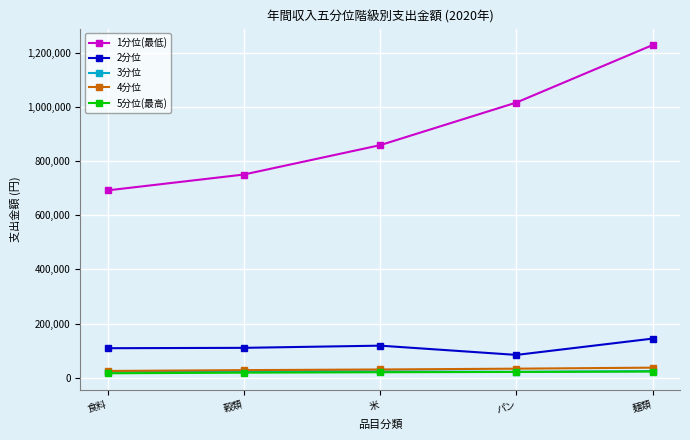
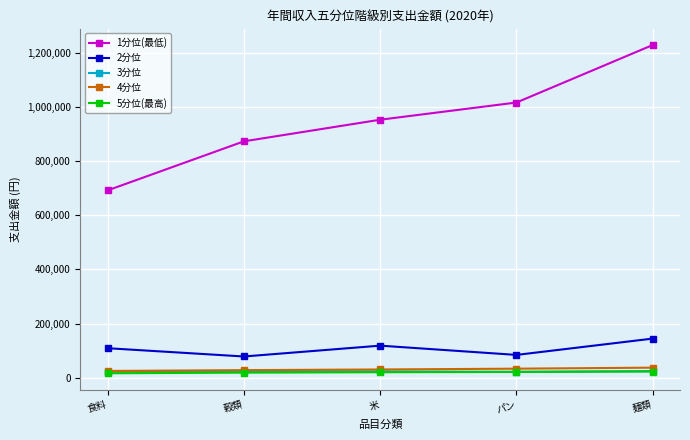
  {
    "1分位(最低)": {
      "食料": "690,000",
-     "穀類": "750,000",
-     "米": "860,000",
+     "穀類": "870,000",
+     "米": "950,000",
      "パン": "1,020,000",
      "麺類": "1,230,000"
    },
    "2分位": {
      "食料": "110,000",
-     "穀類": "110,000",
+     "穀類": "80,000",
      "米": "120,000",
      "パン": "80,000",
      "麺類": "150,000"
    },
    "4分位": {
      "パン": "30,000",
      "麺類": "40,000"
    }
  }
